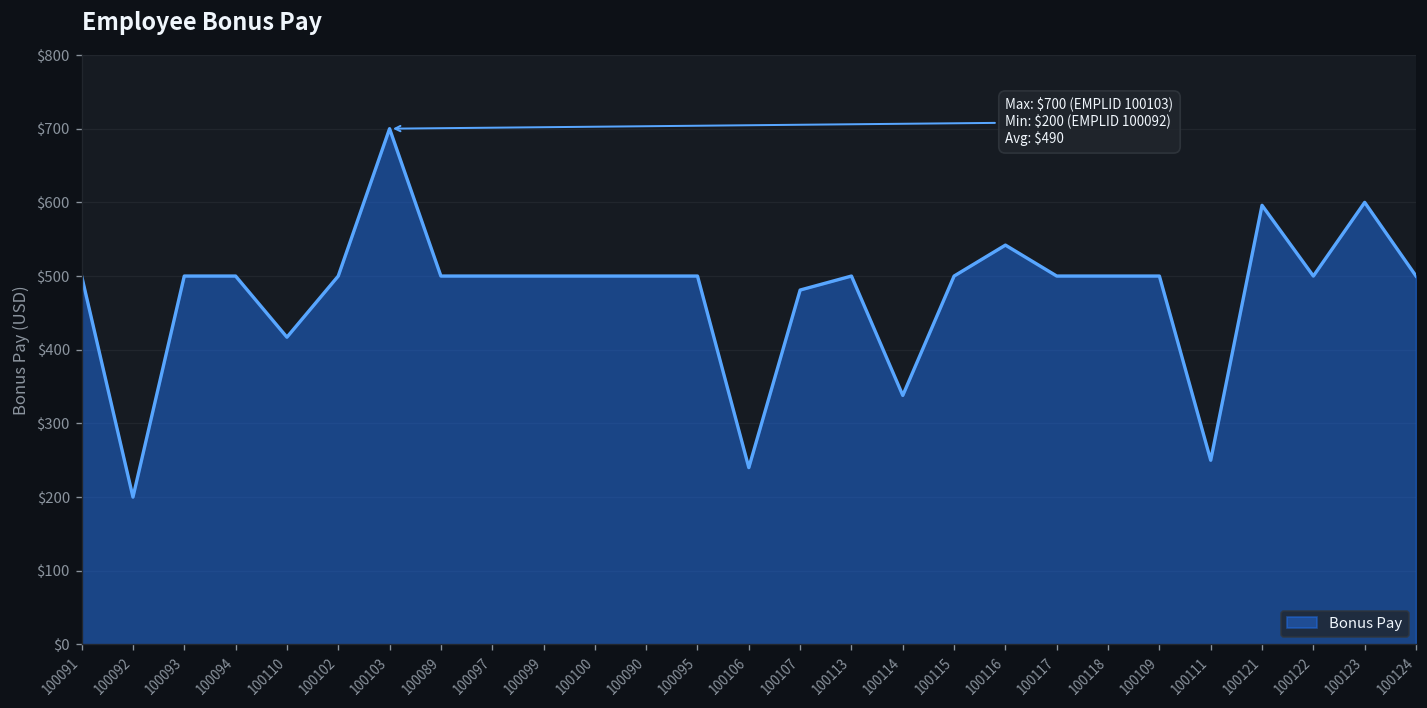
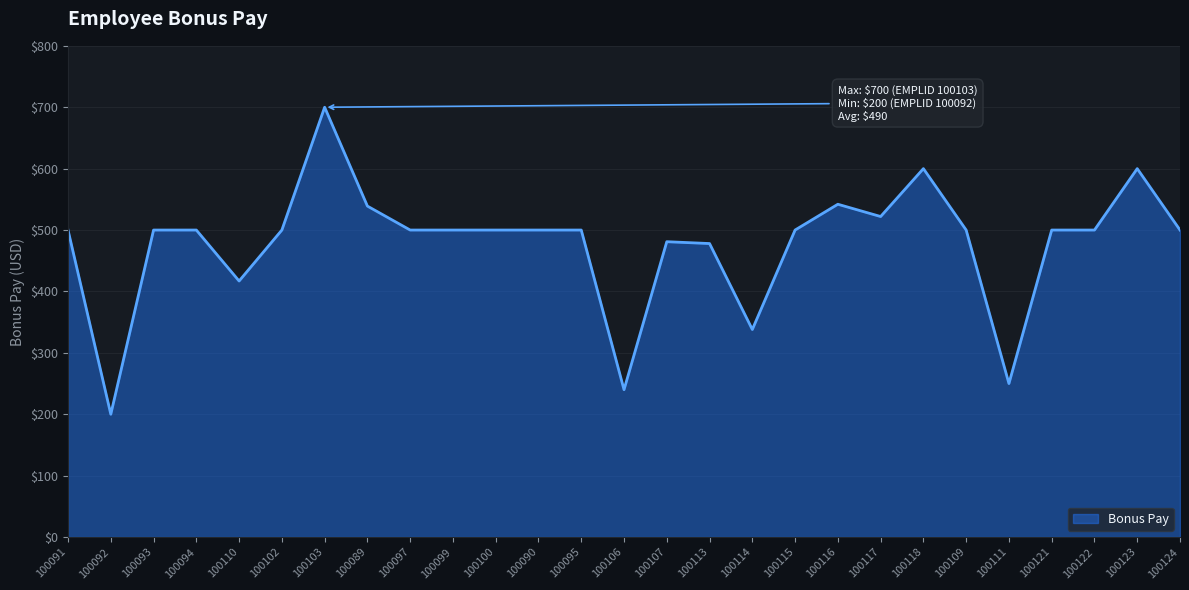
  {
    "100091": "$500",
    "100092": "$200",
    "100093": "$500",
    "100094": "$500",
    "100110": "$420",
    "100102": "$500",
    "100103": "$700",
-   "100089": "$500",
+   "100089": "$540",
    "100097": "$500",
    "100099": "$500",
    "100100": "$500",
    "100090": "$500",
    "100095": "$500",
    "100106": "$240",
    "100107": "$480",
-   "100113": "$500",
+   "100113": "$480",
    "100114": "$340",
    "100115": "$500",
    "100116": "$540",
-   "100117": "$500",
-   "100118": "$500",
+   "100117": "$520",
+   "100118": "$600",
    "100109": "$500",
    "100111": "$250",
-   "100121": "$600",
+   "100121": "$500",
    "100122": "$500",
    "100123": "$600",
    "100124": "$500"
  }
